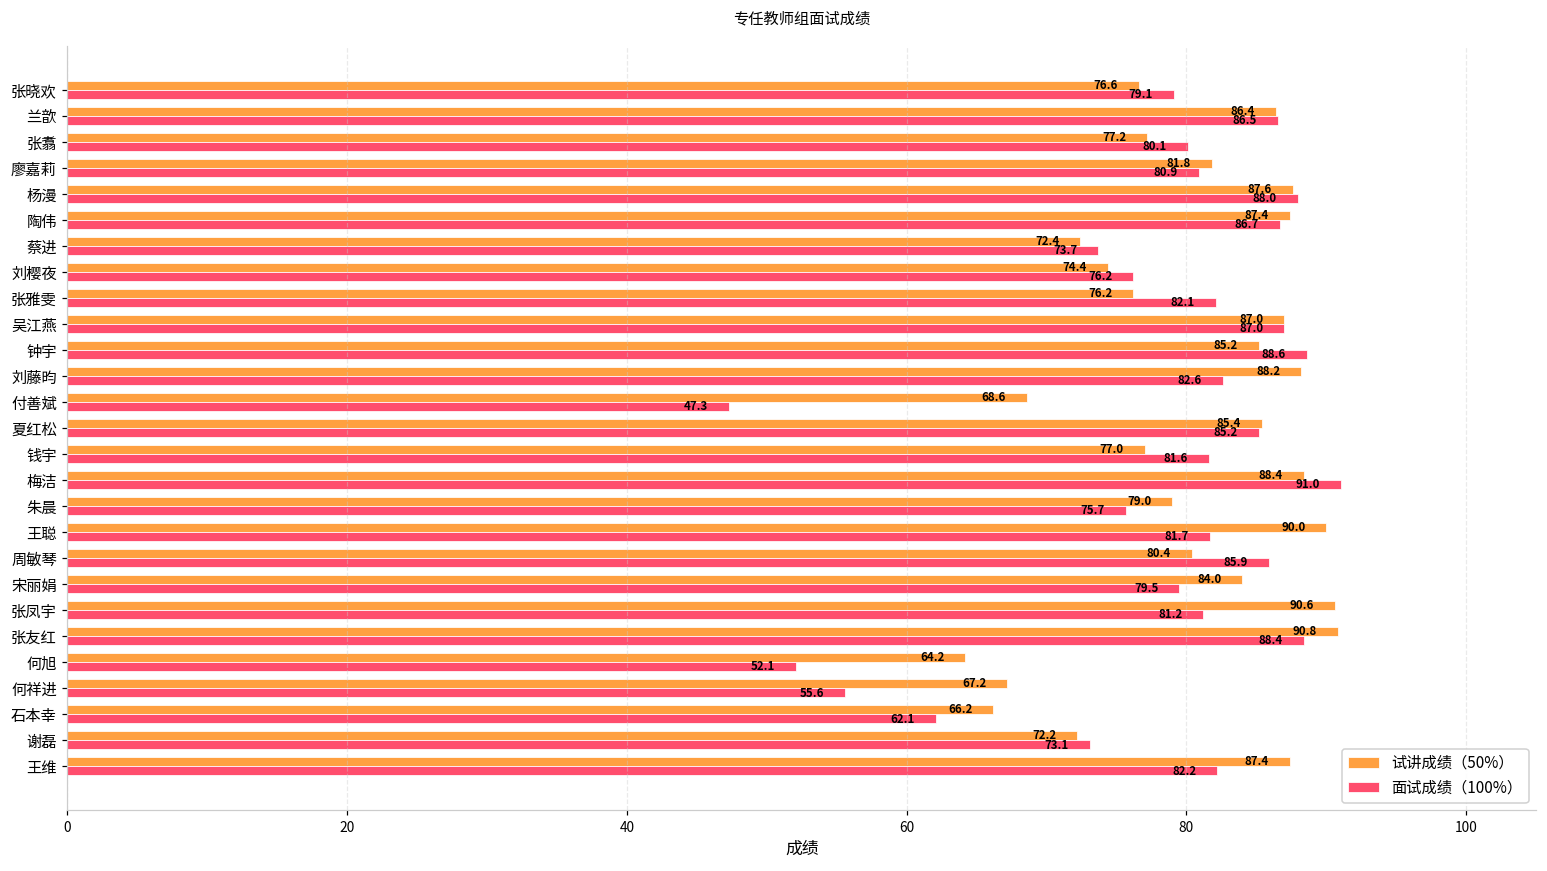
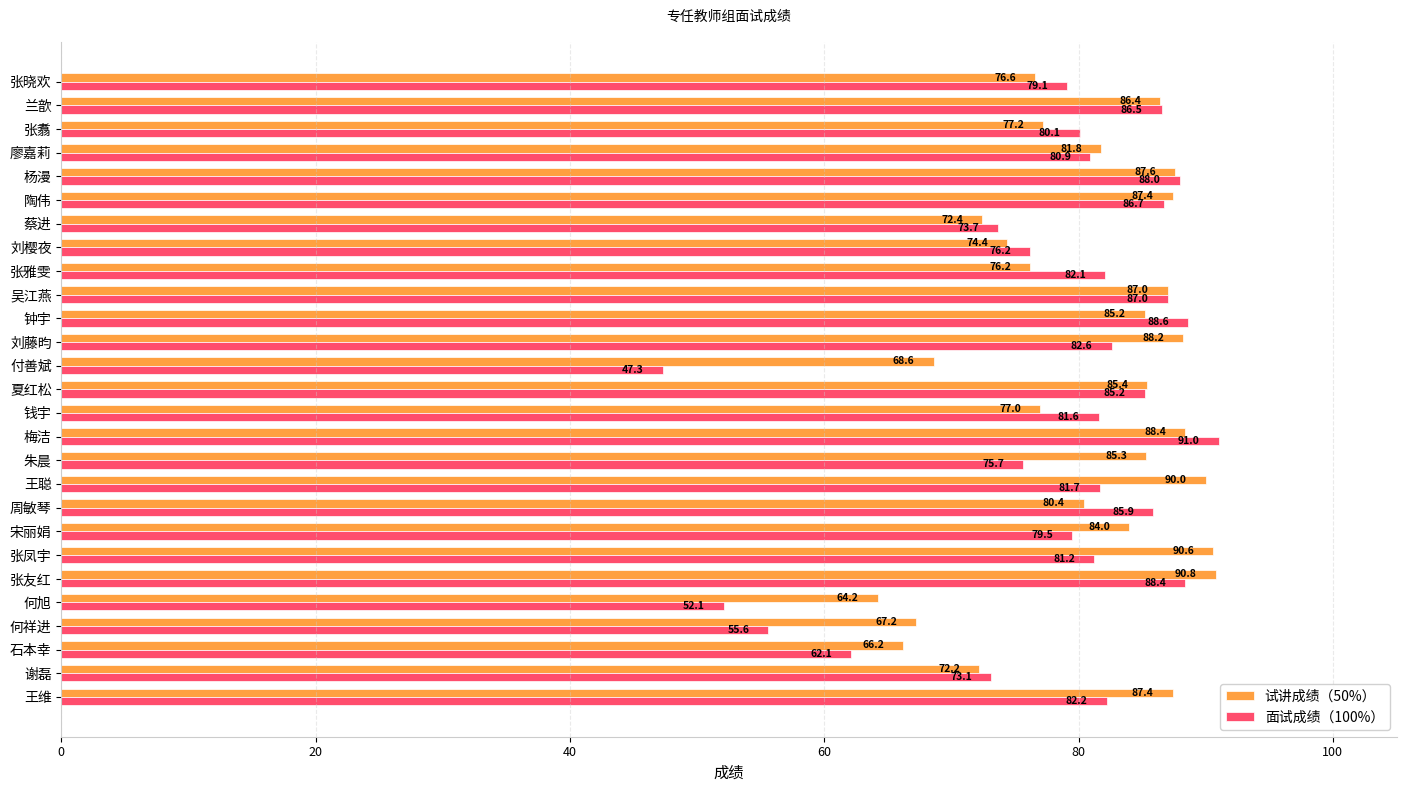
  {
    "试讲成绩（50%）": {
      "张晓欢": 76.6,
      "张翥": 77.2,
      "廖嘉莉": 81.8,
      "杨漫": 87.6,
      "陶伟": 87.4,
      "蔡进": 72.4,
      "刘樱夜": 74.4,
      "张雅雯": 76.2,
      "钟宇": 85.2,
      "刘藤昀": 88.2,
      "付善斌": 68.6,
      "钱宇": 77.0,
      "梅洁": 88.4,
-     "朱晨": 79.0,
+     "朱晨": 85.3,
      "王聪": 90.0,
      "周敏琴": 80.4,
      "宋丽娟": 84.0,
      "张凤宇": 90.6,
      "张友红": 90.8,
      "何旭": 64.2,
      "何祥进": 67.2,
      "石本幸": 66.2,
      "谢磊": 72.2,
      "王维": 87.4
    },
    "面试成绩（100%）": {
      "张晓欢": 79.1,
      "张翥": 80.1,
      "廖嘉莉": 80.9,
      "杨漫": 88.0,
      "陶伟": 86.7,
      "蔡进": 73.7,
      "刘樱夜": 76.2,
      "张雅雯": 82.1,
      "钟宇": 88.6,
      "刘藤昀": 82.6,
      "付善斌": 47.3,
      "钱宇": 81.6,
      "梅洁": 91.0,
      "朱晨": 75.7,
      "王聪": 81.7,
      "周敏琴": 85.9,
      "宋丽娟": 79.5,
      "张凤宇": 81.2,
      "张友红": 88.4,
      "何旭": 52.1,
      "何祥进": 55.6,
      "石本幸": 62.1,
      "谢磊": 73.1,
      "王维": 82.2
    }
  }
